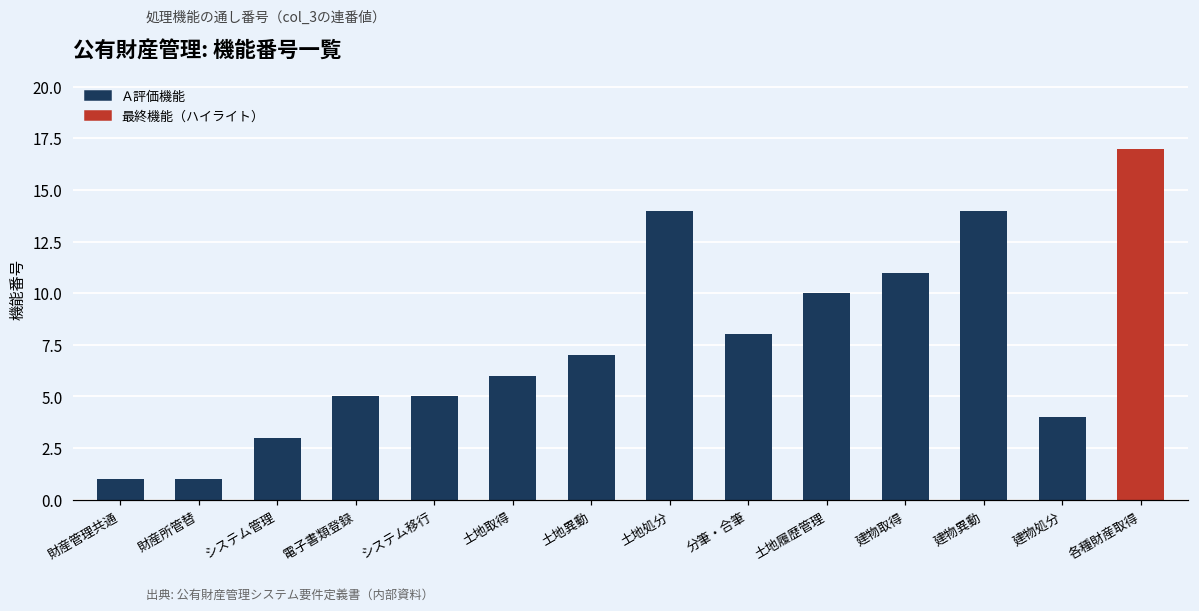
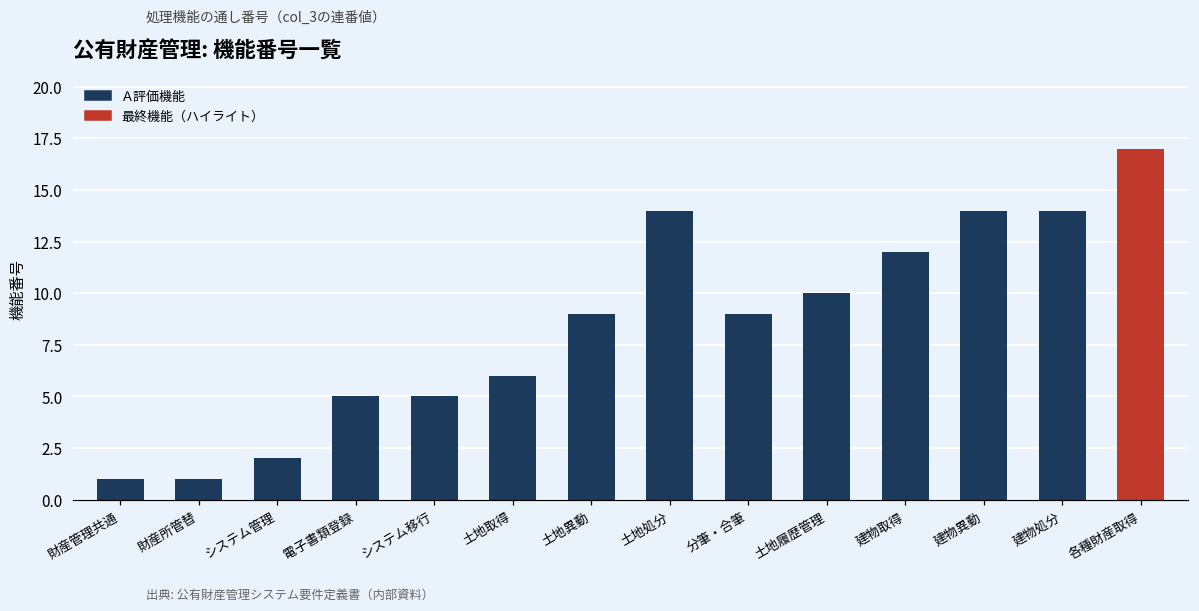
  {
    "財産管理共通": 1,
    "財産所管替": 1,
-   "システム管理": 3,
+   "システム管理": 2,
    "電子書類登録": 5,
    "システム移行": 5,
    "土地取得": 6,
-   "土地異動": 7,
+   "土地異動": 9,
    "土地処分": 14,
-   "分筆・合筆": 8,
+   "分筆・合筆": 9,
    "土地履歴管理": 10,
-   "建物取得": 11,
+   "建物取得": 12,
    "建物異動": 14,
-   "建物処分": 4,
+   "建物処分": 14,
    "各種財産取得": 17
  }
